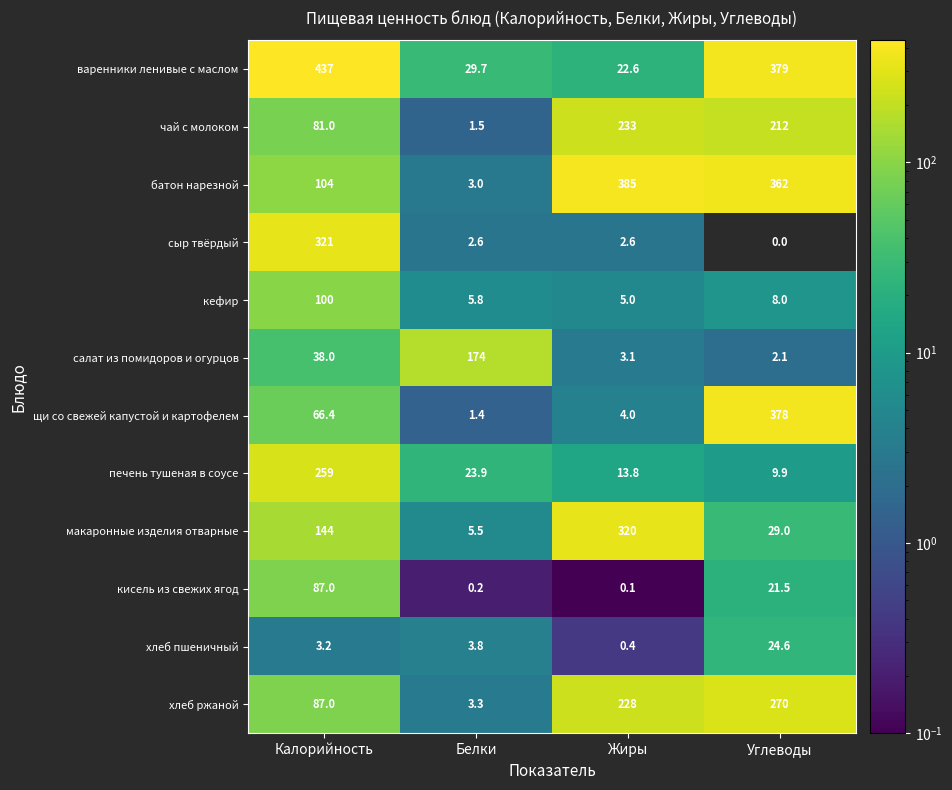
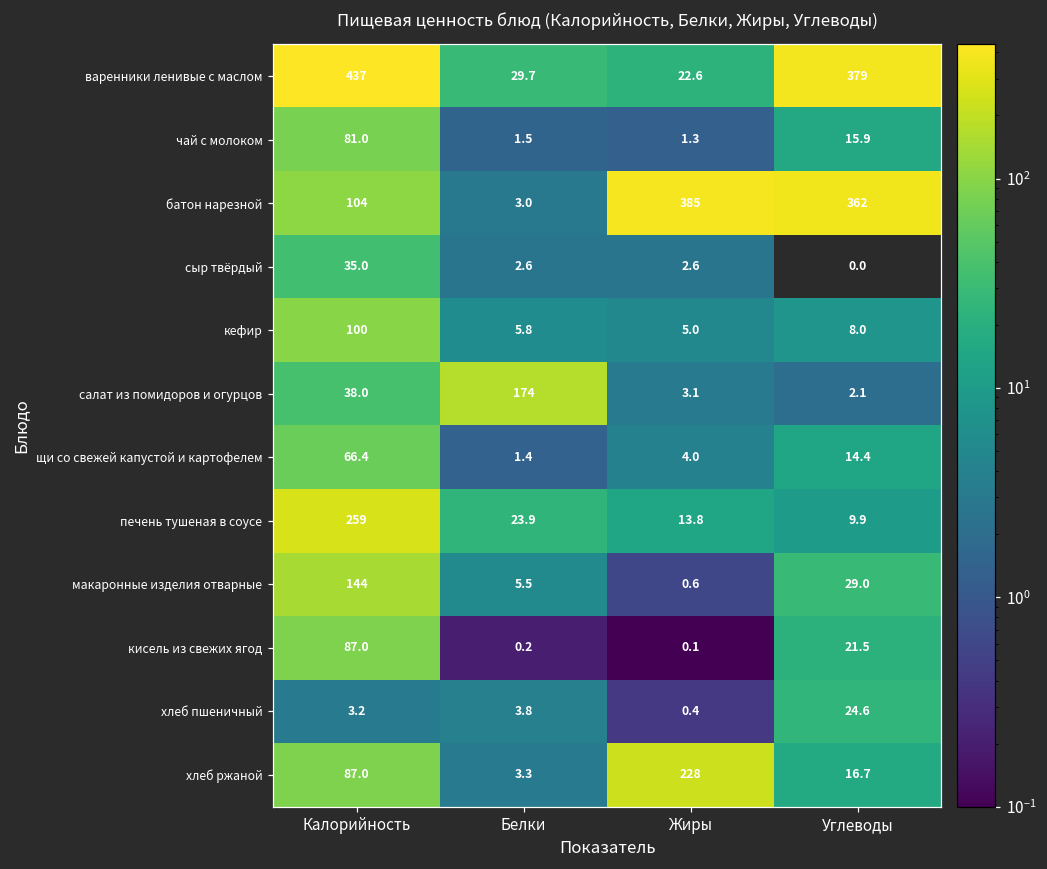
  {
    "варенники ленивые с маслом": {
      "Калорийность": 437,
      "Белки": 29.7,
      "Жиры": 22.6,
      "Углеводы": 379
    },
    "чай с молоком": {
      "Калорийность": 81.0,
      "Белки": 1.5,
-     "Жиры": 233,
-     "Углеводы": 212
+     "Жиры": 1.3,
+     "Углеводы": 15.9
    },
    "батон нарезной": {
      "Калорийность": 104,
      "Белки": 3.0,
      "Жиры": 385,
      "Углеводы": 362
    },
    "сыр твёрдый": {
-     "Калорийность": 321,
+     "Калорийность": 35.0,
      "Белки": 2.6,
      "Жиры": 2.6,
      "Углеводы": 0.0
    },
    "кефир": {
      "Калорийность": 100,
      "Белки": 5.8,
      "Жиры": 5.0,
      "Углеводы": 8.0
    },
    "салат из помидоров и огурцов": {
      "Калорийность": 38.0,
      "Белки": 174,
      "Жиры": 3.1,
      "Углеводы": 2.1
    },
    "щи со свежей капустой и картофелем": {
      "Калорийность": 66.4,
      "Белки": 1.4,
      "Жиры": 4.0,
-     "Углеводы": 378
+     "Углеводы": 14.4
    },
    "печень тушеная в соусе": {
      "Калорийность": 259,
      "Белки": 23.9,
      "Жиры": 13.8,
      "Углеводы": 9.9
    },
    "макаронные изделия отварные": {
      "Калорийность": 144,
      "Белки": 5.5,
-     "Жиры": 320,
+     "Жиры": 0.6,
      "Углеводы": 29.0
    },
    "кисель из свежих ягод": {
      "Калорийность": 87.0,
      "Белки": 0.2,
      "Жиры": 0.1,
      "Углеводы": 21.5
    },
    "хлеб пшеничный": {
      "Калорийность": 3.2,
      "Белки": 3.8,
      "Жиры": 0.4,
      "Углеводы": 24.6
    },
    "хлеб ржаной": {
      "Калорийность": 87.0,
      "Белки": 3.3,
      "Жиры": 228,
-     "Углеводы": 270
+     "Углеводы": 16.7
    }
  }
